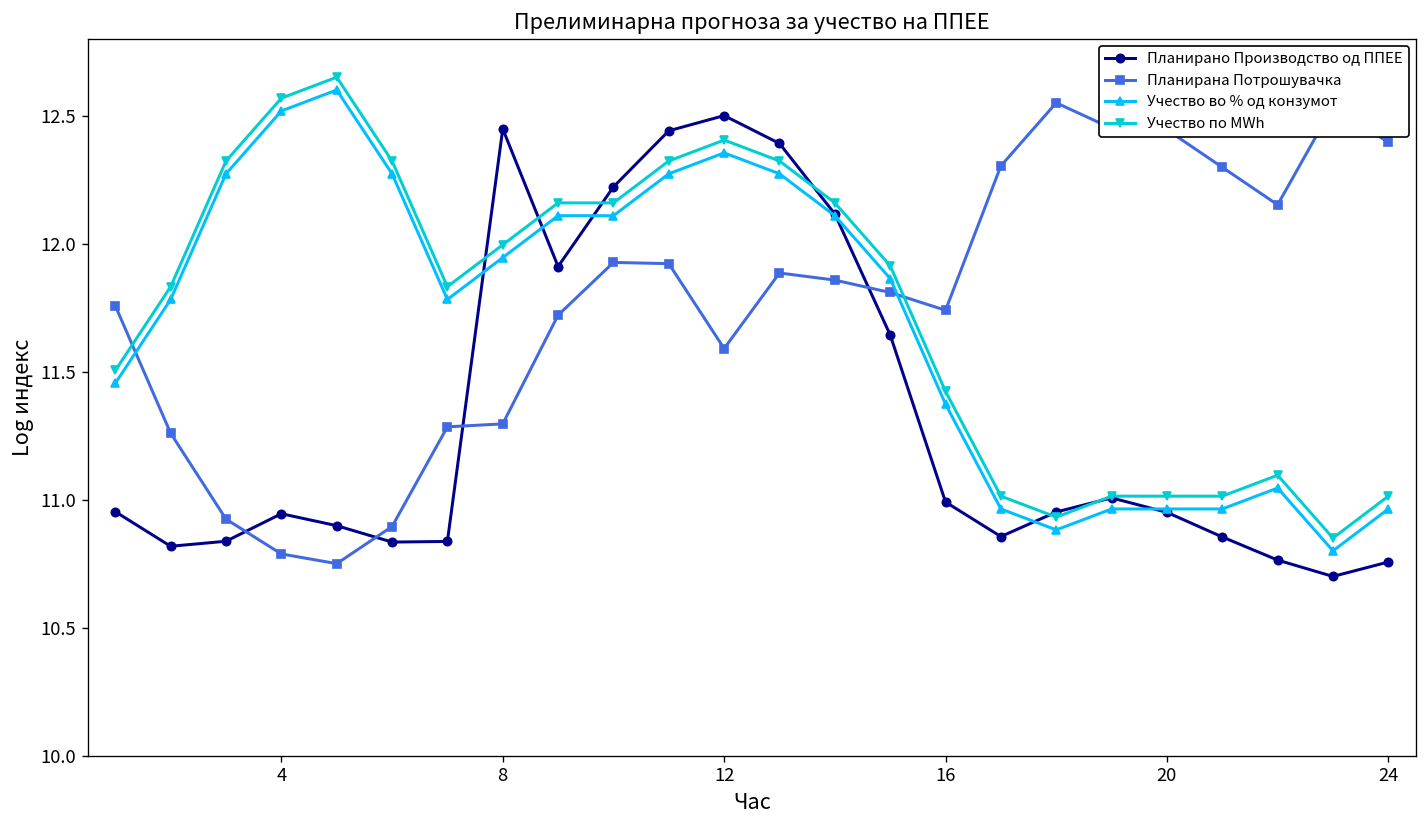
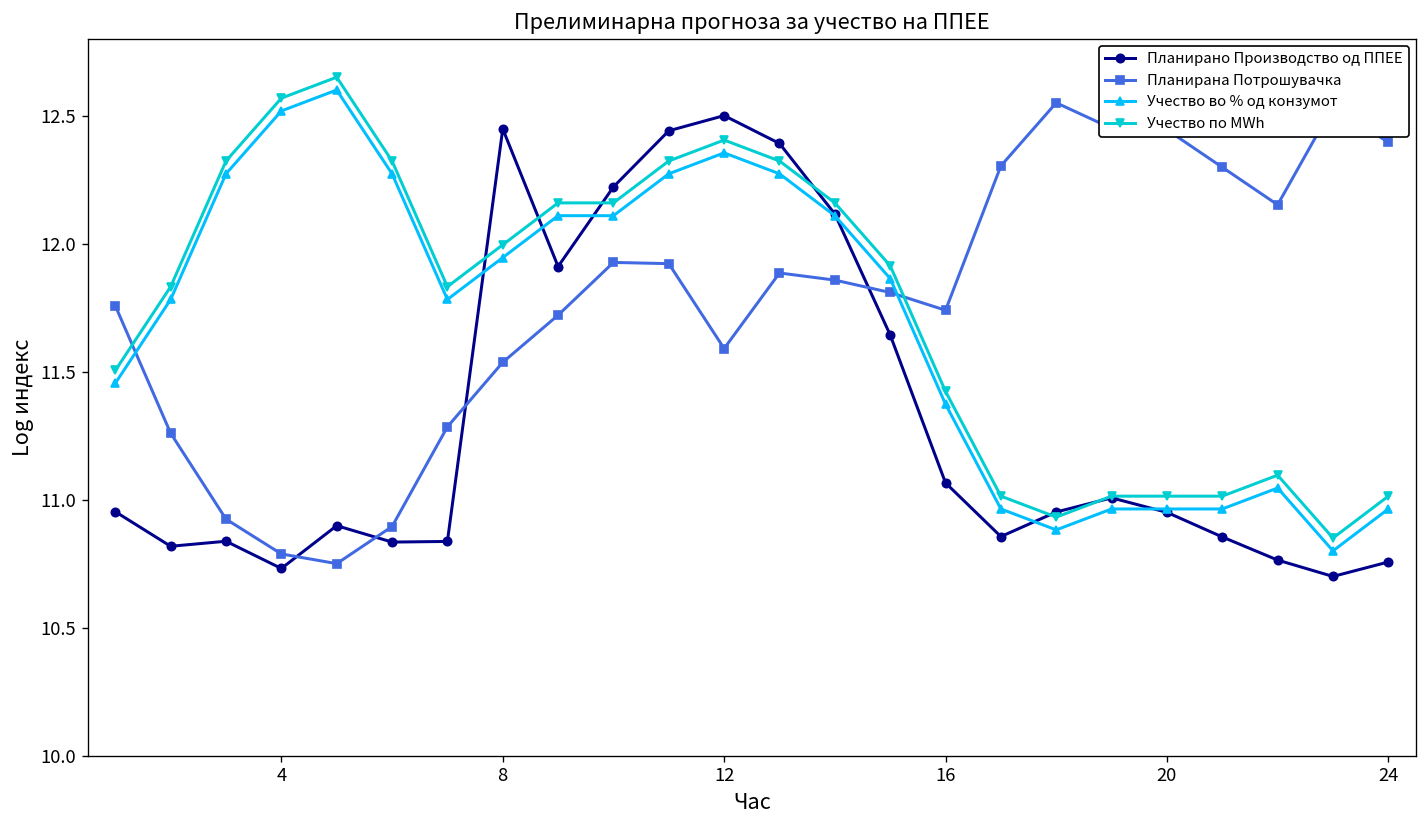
  {
    "Планирано Производство од ППЕЕ": {
-     "4": 10.94,
+     "4": 10.73,
      "8": 12.45,
      "12": 12.50,
-     "16": 10.99,
+     "16": 11.07,
      "20": 10.95,
      "24": 10.76
    },
    "Планирана Потрошувачка": {
      "4": 10.79,
-     "8": 11.30,
+     "8": 11.54,
      "12": 11.59,
      "16": 11.74
    }
  }
